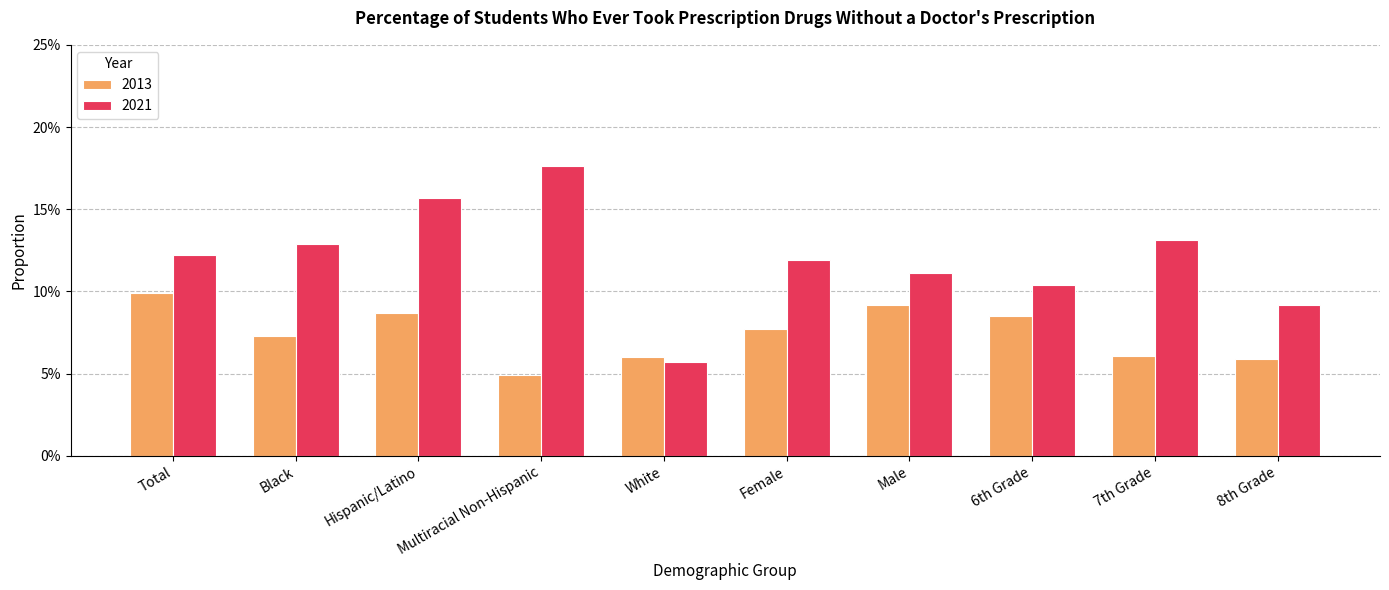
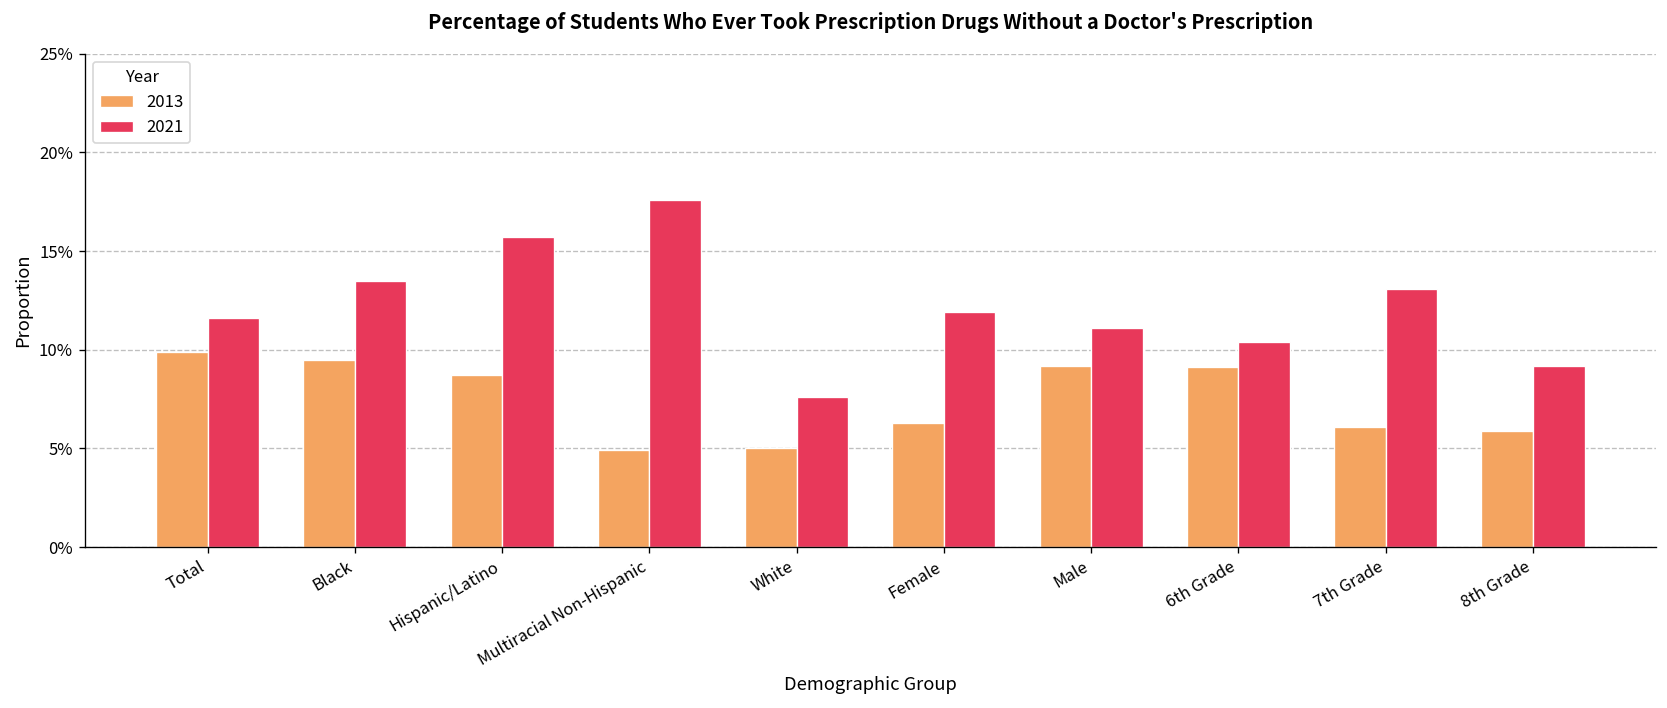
  {
    "2013": {
      "Total": "9.9%",
-     "Black": "7.3%",
+     "Black": "9.5%",
      "Hispanic/Latino": "8.7%",
      "Multiracial Non-Hispanic": "4.9%",
-     "White": "6.0%",
-     "Female": "7.7%",
+     "White": "5.0%",
+     "Female": "6.3%",
      "Male": "9.2%",
-     "6th Grade": "8.5%",
+     "6th Grade": "9.1%",
      "7th Grade": "6.1%",
      "8th Grade": "5.9%"
    },
    "2021": {
-     "Total": "12.2%",
-     "Black": "12.9%",
+     "Total": "11.6%",
+     "Black": "13.5%",
      "Hispanic/Latino": "15.7%",
      "Multiracial Non-Hispanic": "17.6%",
-     "White": "5.7%",
+     "White": "7.6%",
      "Female": "11.9%",
      "Male": "11.1%",
      "6th Grade": "10.4%",
      "7th Grade": "13.1%",
      "8th Grade": "9.2%"
    }
  }
